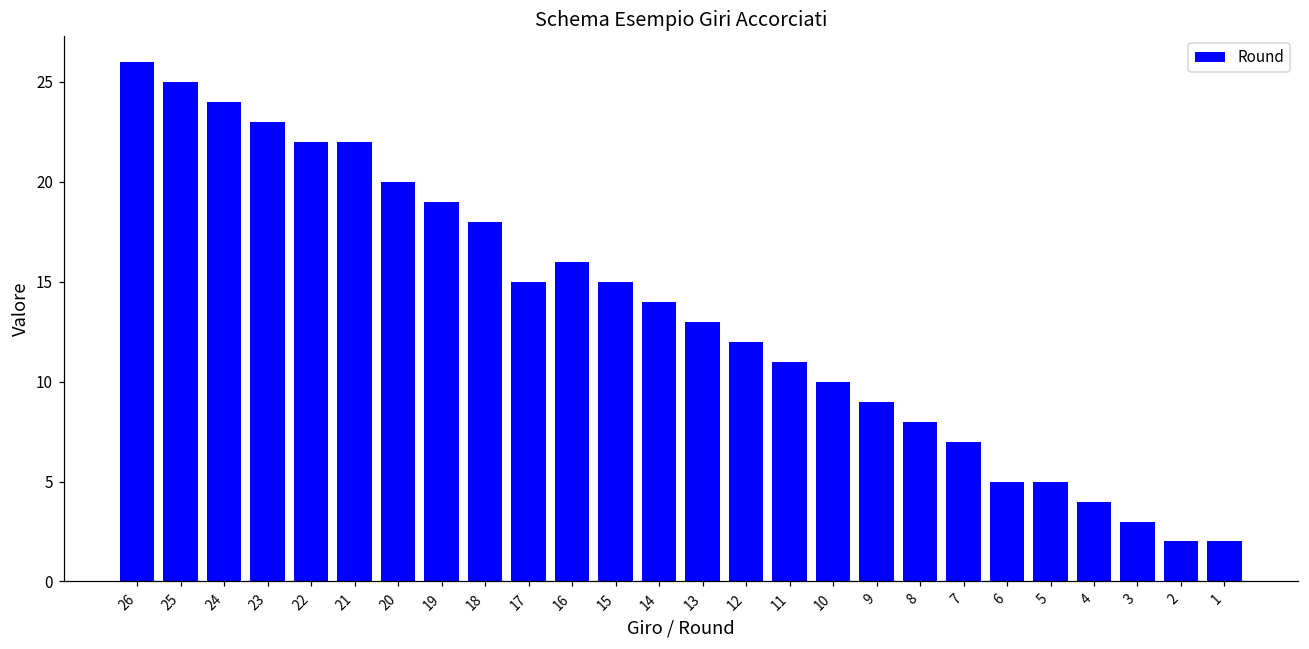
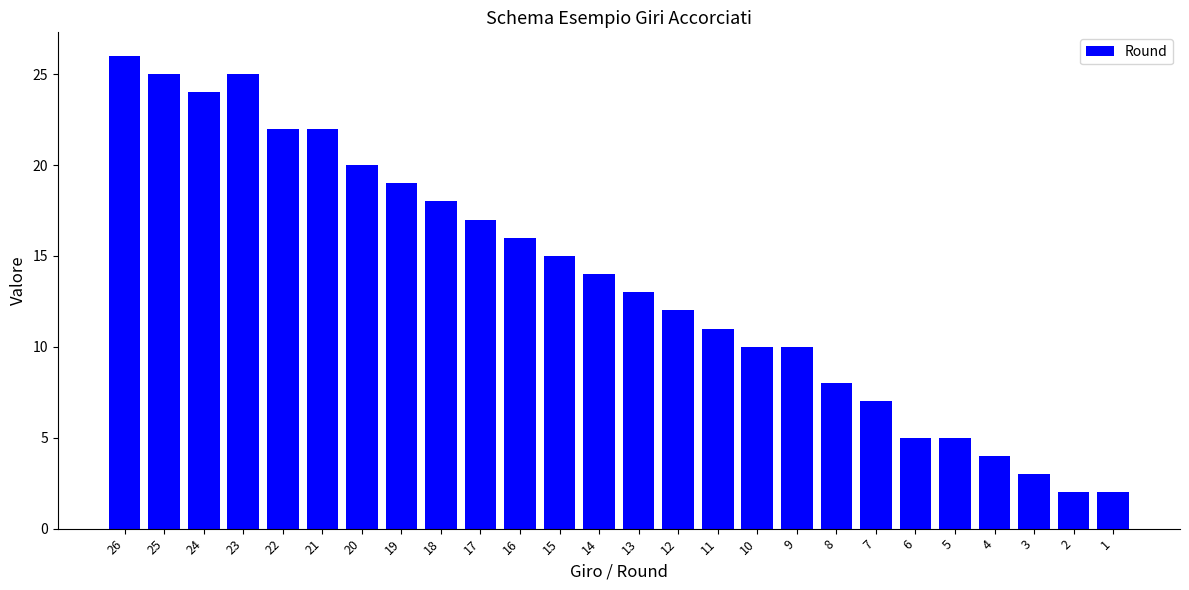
  {
    "26": 26,
    "25": 25,
    "24": 24,
-   "23": 23,
+   "23": 25,
    "22": 22,
    "21": 22,
    "20": 20,
    "19": 19,
    "18": 18,
-   "17": 15,
+   "17": 17,
    "16": 16,
    "15": 15,
    "14": 14,
    "13": 13,
    "12": 12,
    "11": 11,
    "10": 10,
-   "9": 9,
+   "9": 10,
    "8": 8,
    "7": 7,
    "6": 5,
    "5": 5,
    "4": 4,
    "3": 3,
    "2": 2,
    "1": 2
  }
